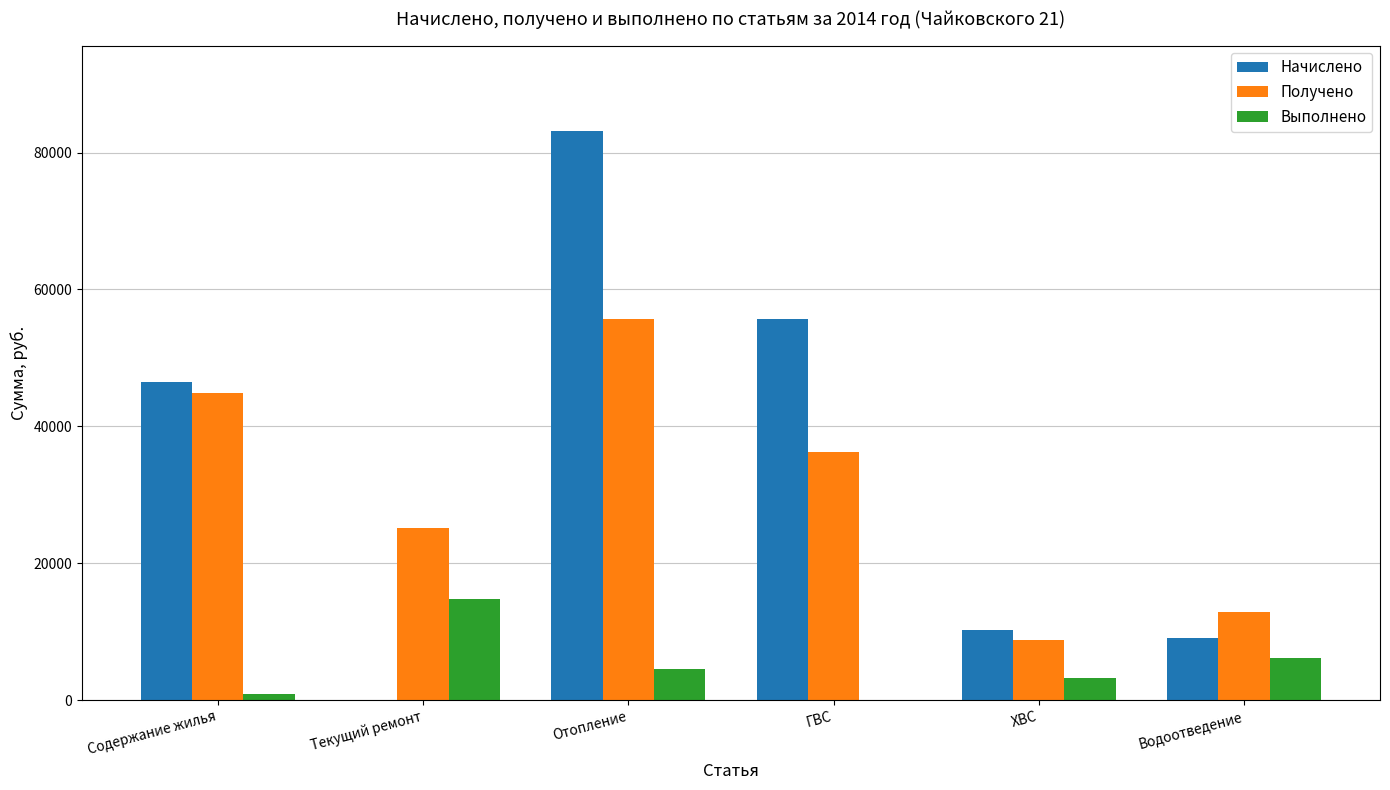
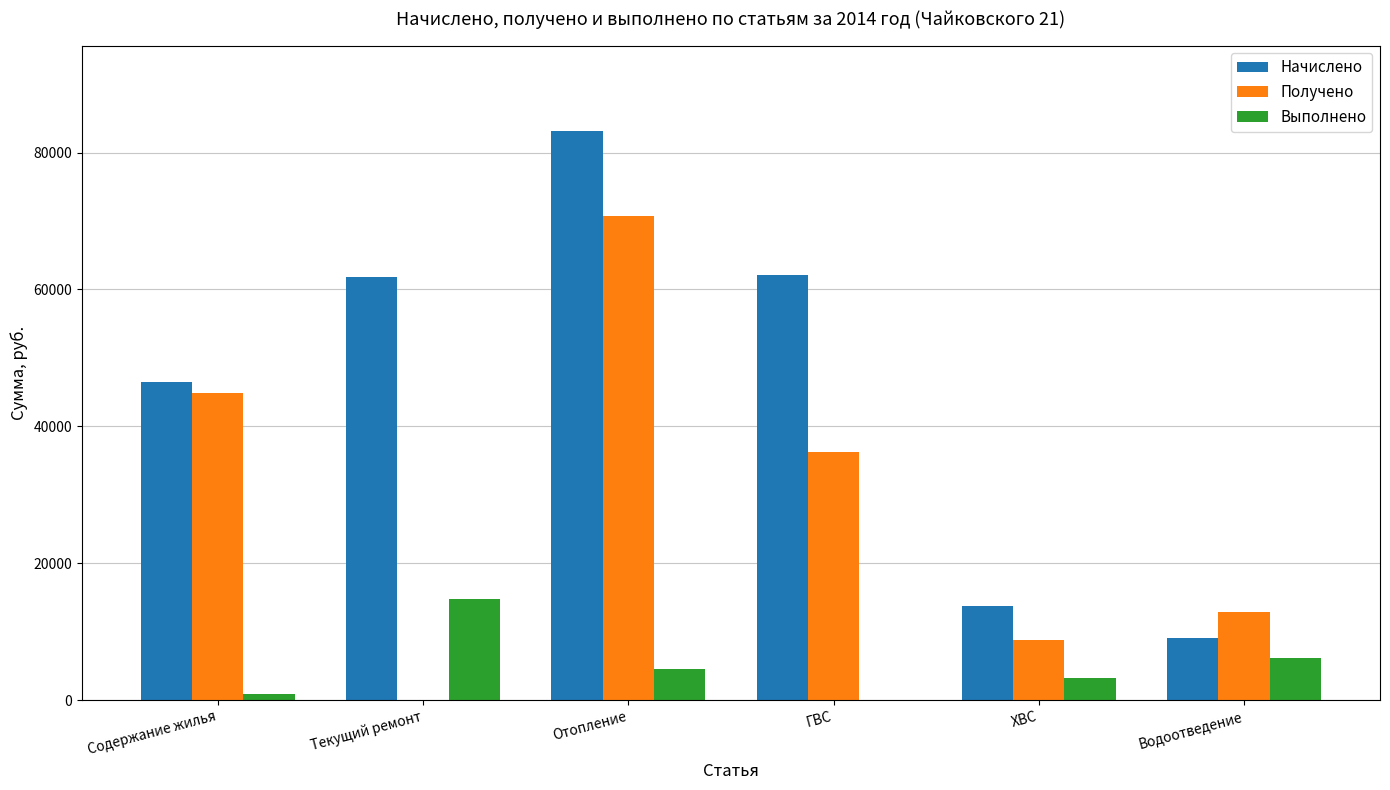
  {
    "Начислено": {
      "Содержание жилья": 46000,
-     "Текущий ремонт": 0,
+     "Текущий ремонт": 62000,
      "Отопление": 83000,
-     "ГВС": 56000,
-     "ХВС": 10000,
+     "ГВС": 62000,
+     "ХВС": 14000,
      "Водоотведение": 9000
    },
    "Получено": {
      "Содержание жилья": 45000,
-     "Текущий ремонт": 25000,
-     "Отопление": 56000,
+     "Текущий ремонт": 0,
+     "Отопление": 71000,
      "ГВС": 36000,
      "ХВС": 9000,
      "Водоотведение": 13000
    },
    "Выполнено": {
      "Содержание жилья": 1000,
      "Текущий ремонт": 15000,
      "Отопление": 5000,
      "ГВС": 0,
      "ХВС": 3000,
      "Водоотведение": 6000
    }
  }
